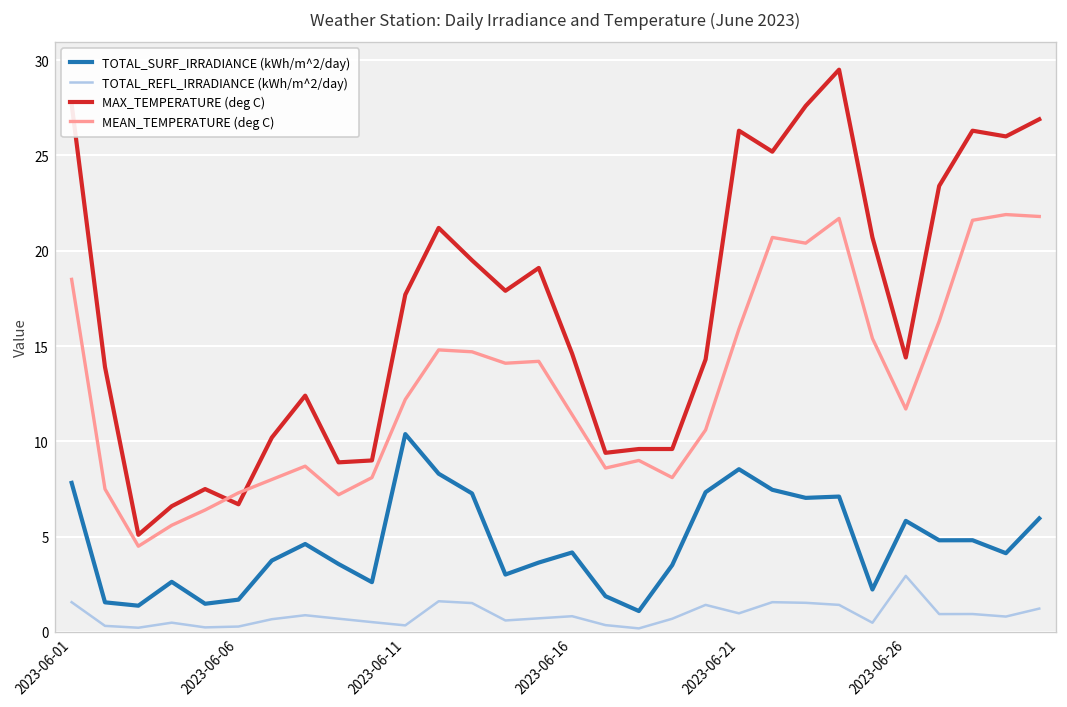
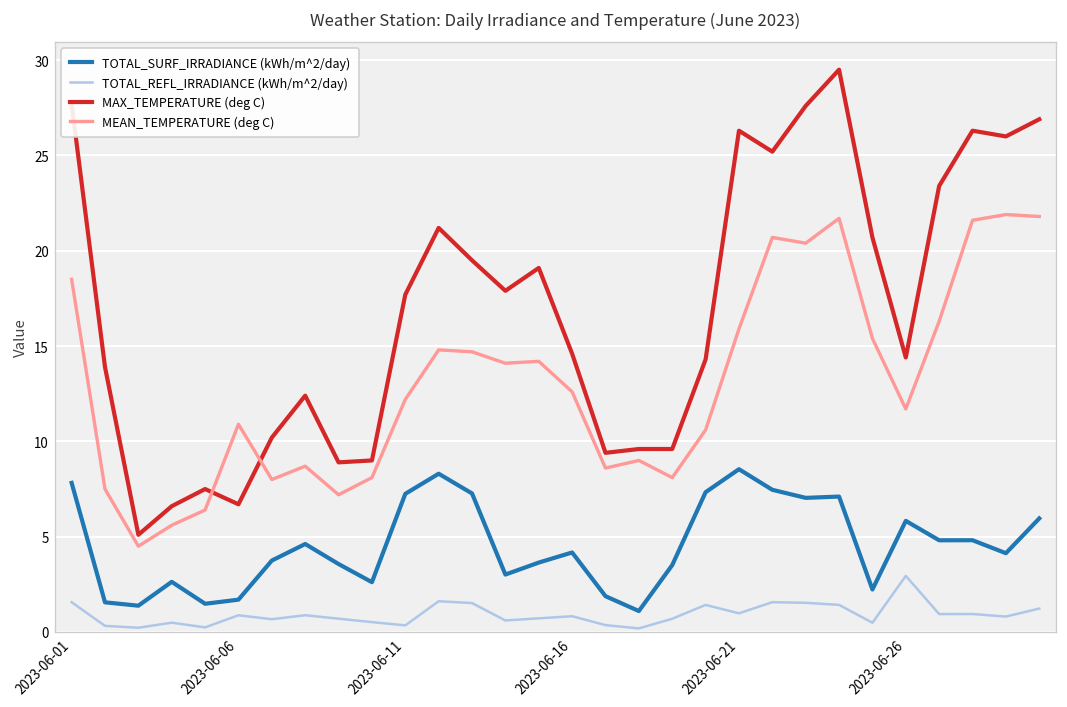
  {
    "TOTAL_SURF_IRRADIANCE (kWh/m^2/day)": {
      "2023-06-01": 7.8,
      "2023-06-06": 1.7,
-     "2023-06-11": 10.4,
+     "2023-06-11": 7.2,
      "2023-06-16": 4.2,
      "2023-06-21": 8.5,
      "2023-06-26": 5.8
    },
    "TOTAL_REFL_IRRADIANCE (kWh/m^2/day)": {
      "2023-06-01": 1.6,
-     "2023-06-06": 0.3,
+     "2023-06-06": 0.9,
      "2023-06-11": 0.3,
      "2023-06-16": 0.8,
      "2023-06-21": 1.0,
      "2023-06-26": 2.9
    },
    "MAX_TEMPERATURE (deg C)": {
      "2023-06-06": 6.7,
      "2023-06-11": 17.7,
      "2023-06-16": 14.6,
      "2023-06-21": 26.3,
      "2023-06-26": 14.4
    },
    "MEAN_TEMPERATURE (deg C)": {
      "2023-06-01": 18.5,
-     "2023-06-06": 7.3,
+     "2023-06-06": 10.9,
      "2023-06-11": 12.2,
-     "2023-06-16": 11.4,
+     "2023-06-16": 12.6,
      "2023-06-21": 15.9,
      "2023-06-26": 11.7
    }
  }
